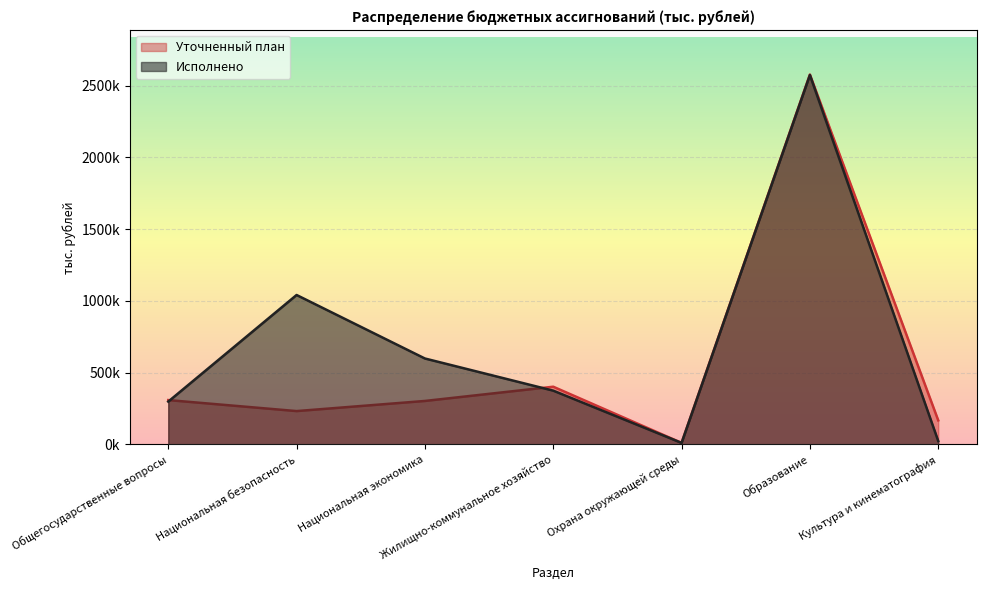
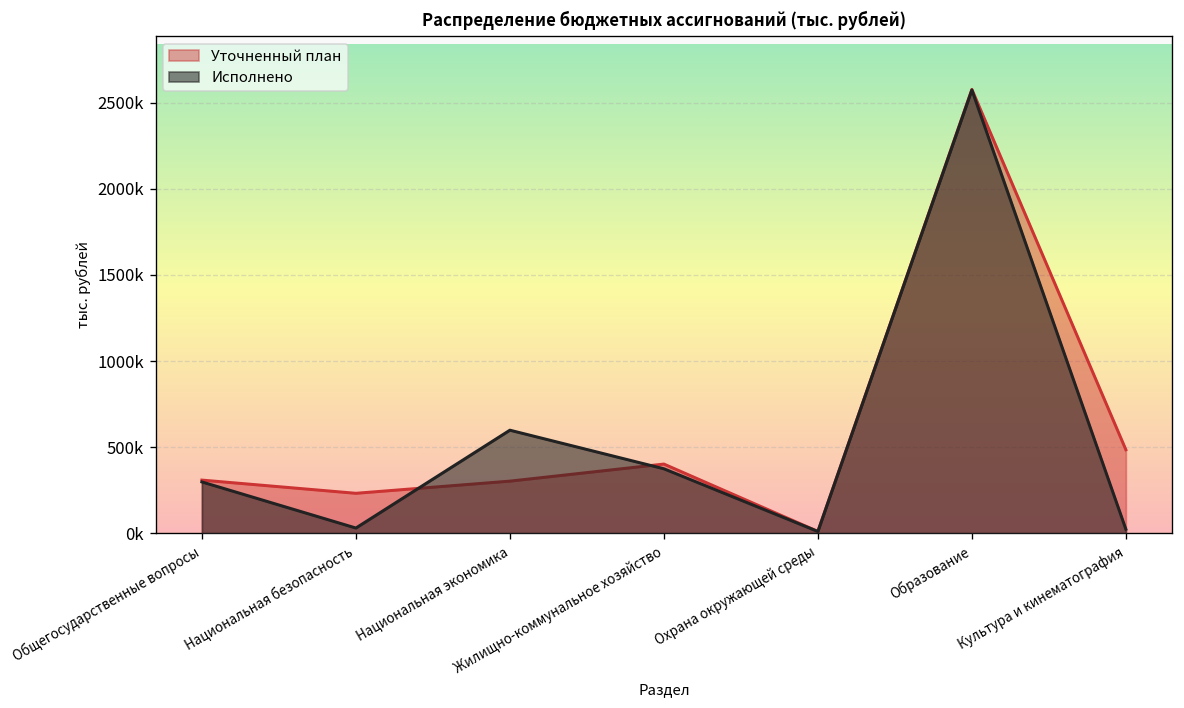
  {
    "Уточненный план": {
      "Национальная безопасность": 230000,
      "Национальная экономика": 300000,
      "Жилищно-коммунальное хозяйство": 400000,
-     "Культура и кинематография": 170000
+     "Культура и кинематография": 480000
    },
    "Исполнено": {
-     "Национальная безопасность": 1040000,
+     "Национальная безопасность": 30000,
      "Национальная экономика": 600000,
      "Жилищно-коммунальное хозяйство": 370000,
      "Культура и кинематография": 20000
    }
  }
